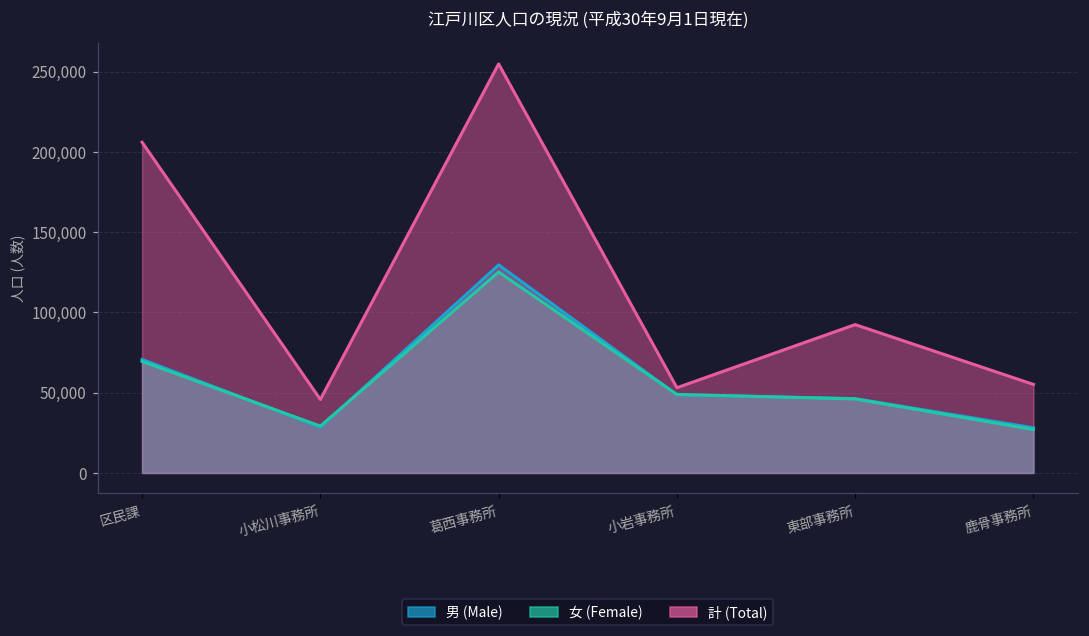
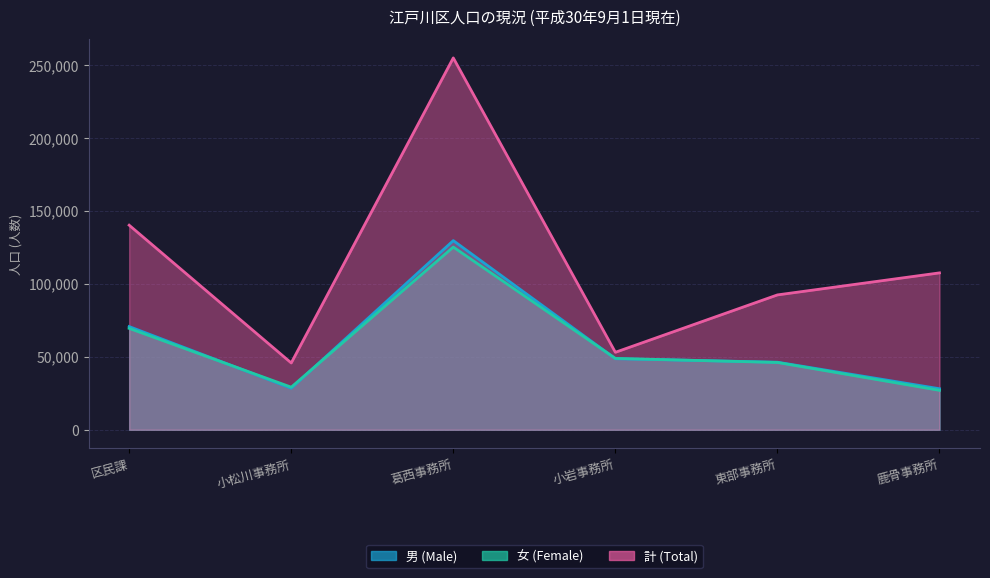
  {
    "計 (Total)": {
-     "区民課": "206,000",
+     "区民課": "140,000",
      "小松川事務所": "46,000",
      "葛西事務所": "255,000",
      "小岩事務所": "53,000",
      "東部事務所": "92,000",
-     "鹿骨事務所": "55,000"
+     "鹿骨事務所": "108,000"
    }
  }
